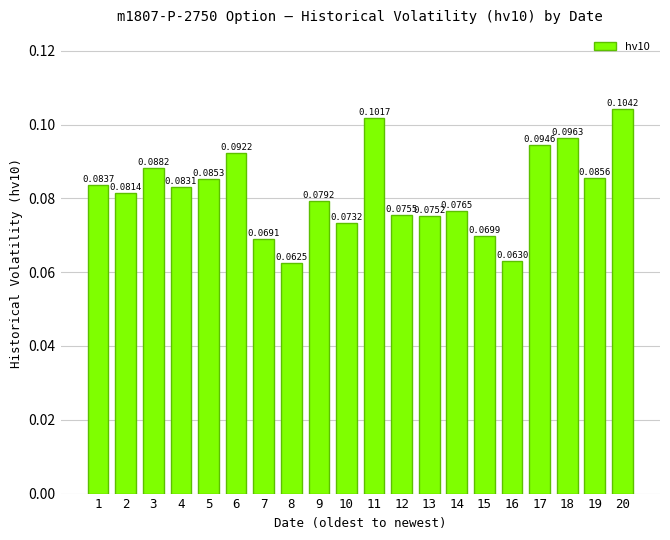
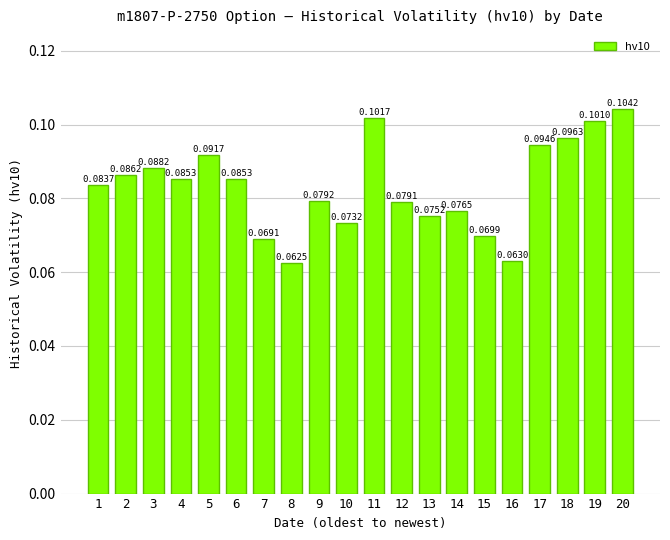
  {
    "1": 0.0837,
-   "2": 0.0814,
+   "2": 0.0862,
    "3": 0.0882,
-   "4": 0.0831,
-   "5": 0.0853,
-   "6": 0.0922,
+   "4": 0.0853,
+   "5": 0.0917,
+   "6": 0.0853,
    "7": 0.0691,
    "8": 0.0625,
    "9": 0.0792,
    "10": 0.0732,
    "11": 0.1017,
-   "12": 0.0755,
+   "12": 0.0791,
    "13": 0.0752,
    "14": 0.0765,
    "15": 0.0699,
    "16": 0.0630,
    "17": 0.0946,
    "18": 0.0963,
-   "19": 0.0856,
+   "19": 0.1010,
    "20": 0.1042
  }
